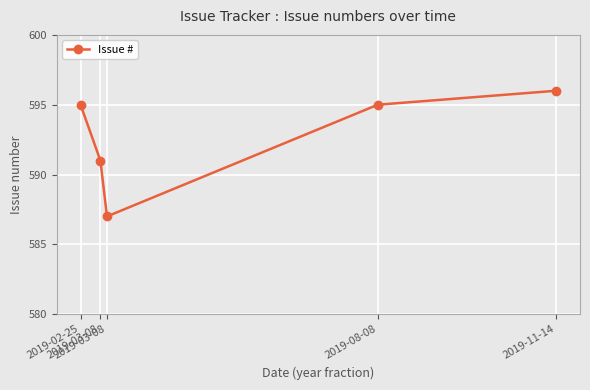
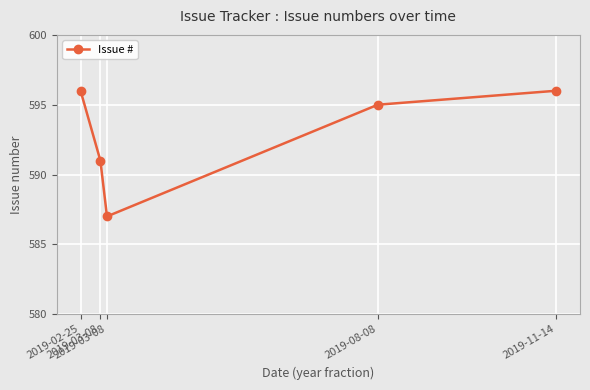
  {
-   "2019-02-25": 595,
+   "2019-02-25": 596,
    "2019-08-08": 595,
    "2019-11-14": 596
  }
